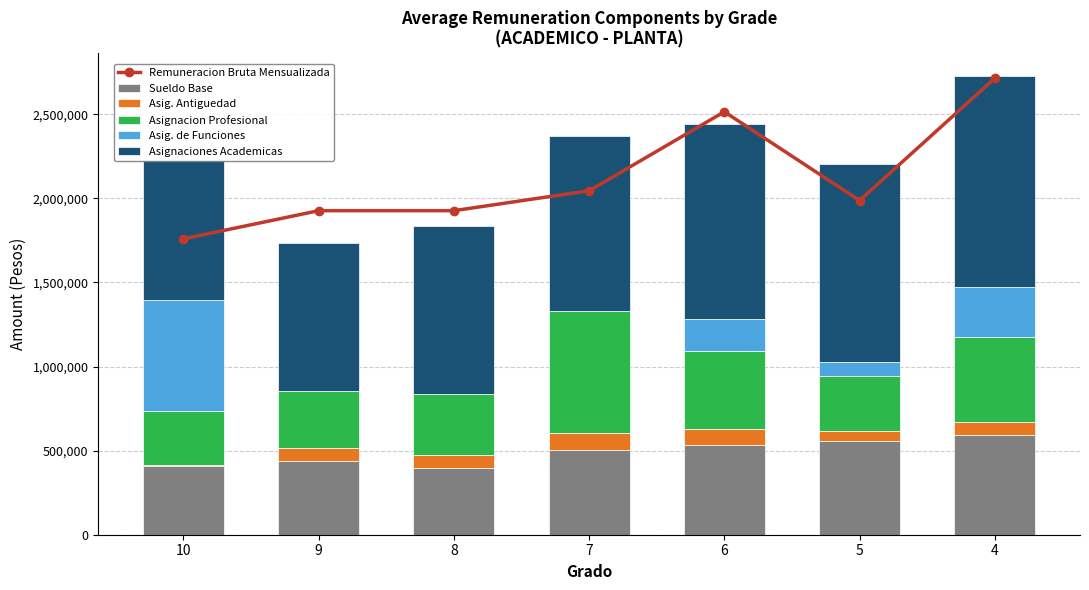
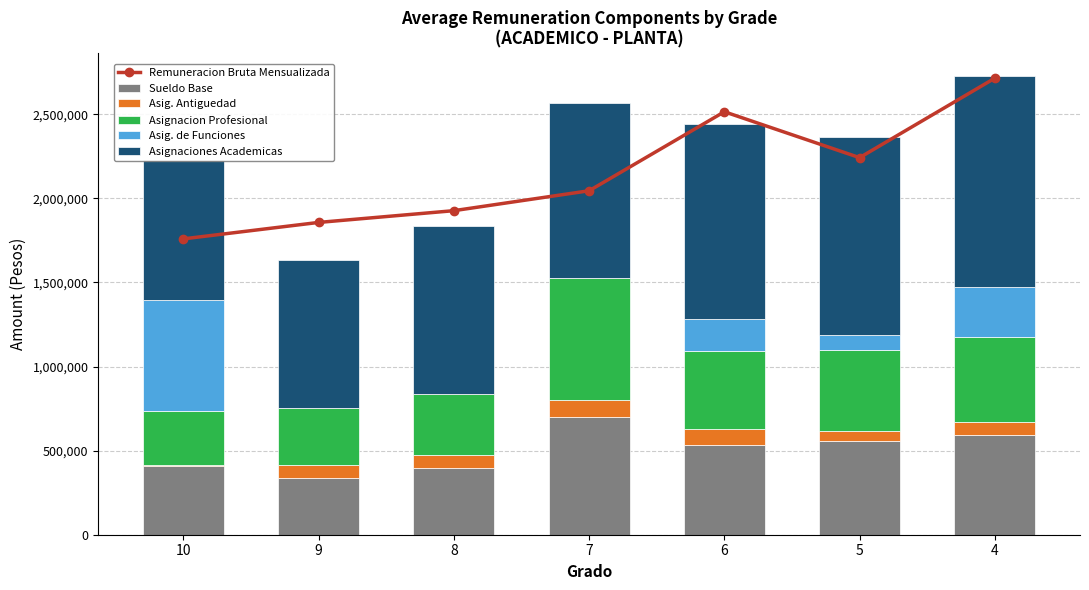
  {
    "Sueldo Base": {
      "10": "410,000",
-     "9": "440,000",
+     "9": "340,000",
      "8": "400,000",
-     "7": "500,000",
+     "7": "700,000",
      "6": "540,000",
      "5": "560,000",
      "4": "590,000"
    },
    "Remuneracion Bruta Mensualizada": {
      "10": "1,760,000",
-     "9": "1,930,000",
+     "9": "1,860,000",
      "8": "1,930,000",
      "7": "2,050,000",
      "6": "2,510,000",
-     "5": "1,990,000",
+     "5": "2,240,000",
      "4": "2,710,000"
    },
    "Asig. Antiguedad": {
      "9": "70,000",
      "8": "70,000",
      "7": "100,000",
      "6": "90,000",
      "5": "60,000",
      "4": "80,000"
    },
    "Asignacion Profesional": {
      "10": "320,000",
      "9": "340,000",
      "8": "370,000",
      "7": "720,000",
      "6": "460,000",
-     "5": "320,000",
+     "5": "480,000",
      "4": "510,000"
    },
    "Asig. de Funciones": {
      "10": "660,000",
      "9": "0",
      "8": "0",
      "7": "0",
      "6": "190,000",
      "5": "90,000",
      "4": "300,000"
    },
    "Asignaciones Academicas": {
      "9": "880,000",
      "8": "1,000,000",
      "7": "1,040,000",
      "6": "1,160,000",
      "5": "1,180,000",
      "4": "1,250,000"
    }
  }
